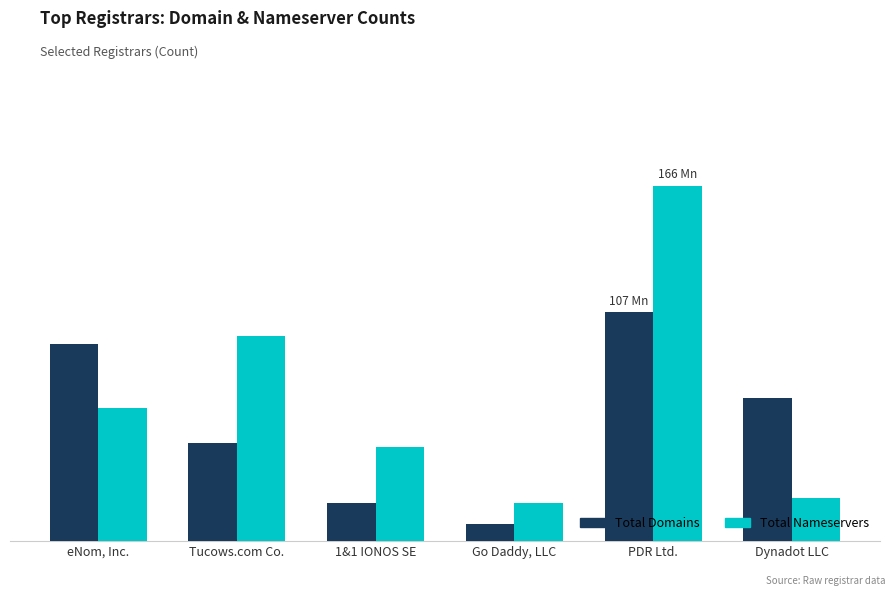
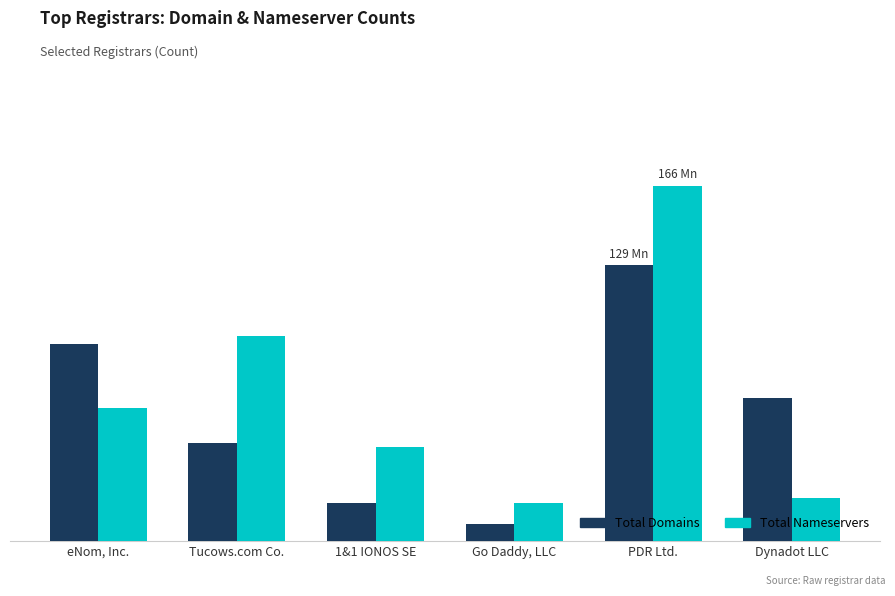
  {
    "Total Domains": {
-     "PDR Ltd.": 107
+     "PDR Ltd.": 129
    },
    "Total Nameservers": {
      "PDR Ltd.": 166
    }
  }
